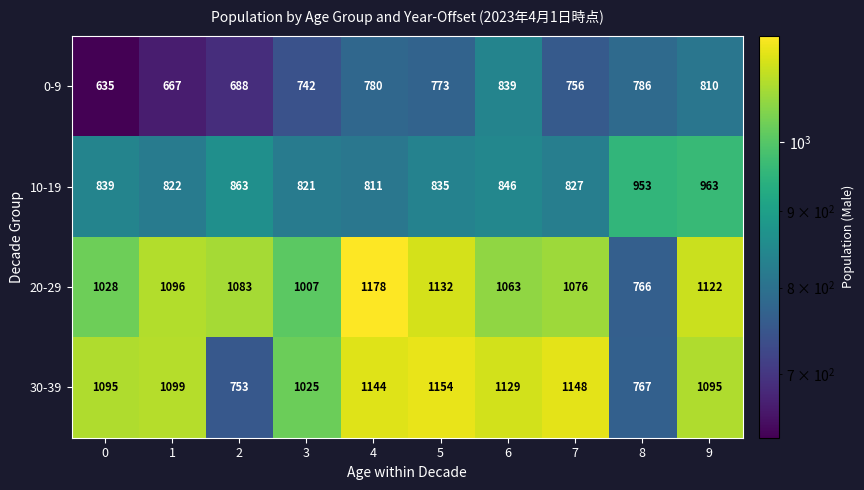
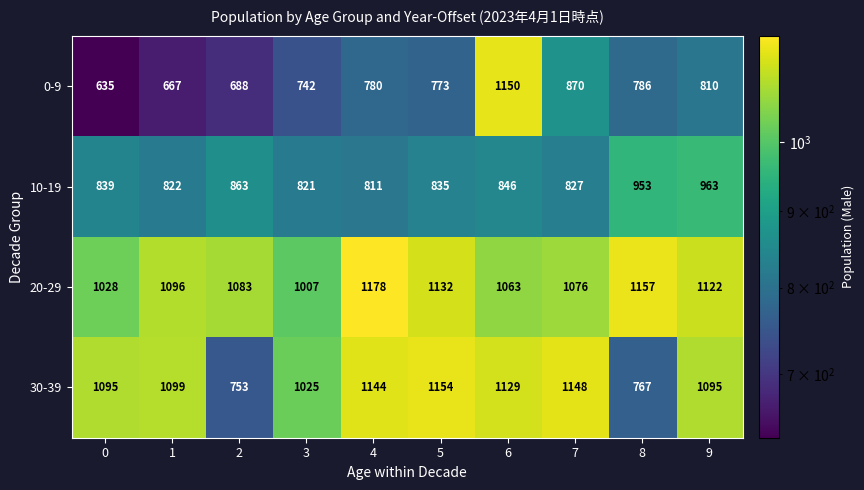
  {
    "0-9": {
      "0": 635,
      "1": 667,
      "2": 688,
      "3": 742,
      "4": 780,
      "5": 773,
-     "6": 839,
-     "7": 756,
+     "6": 1150,
+     "7": 870,
      "8": 786,
      "9": 810
    },
    "10-19": {
      "0": 839,
      "1": 822,
      "2": 863,
      "3": 821,
      "4": 811,
      "5": 835,
      "6": 846,
      "7": 827,
      "8": 953,
      "9": 963
    },
    "20-29": {
      "0": 1028,
      "1": 1096,
      "2": 1083,
      "3": 1007,
      "4": 1178,
      "5": 1132,
      "6": 1063,
      "7": 1076,
-     "8": 766,
+     "8": 1157,
      "9": 1122
    },
    "30-39": {
      "0": 1095,
      "1": 1099,
      "2": 753,
      "3": 1025,
      "4": 1144,
      "5": 1154,
      "6": 1129,
      "7": 1148,
      "8": 767,
      "9": 1095
    }
  }
